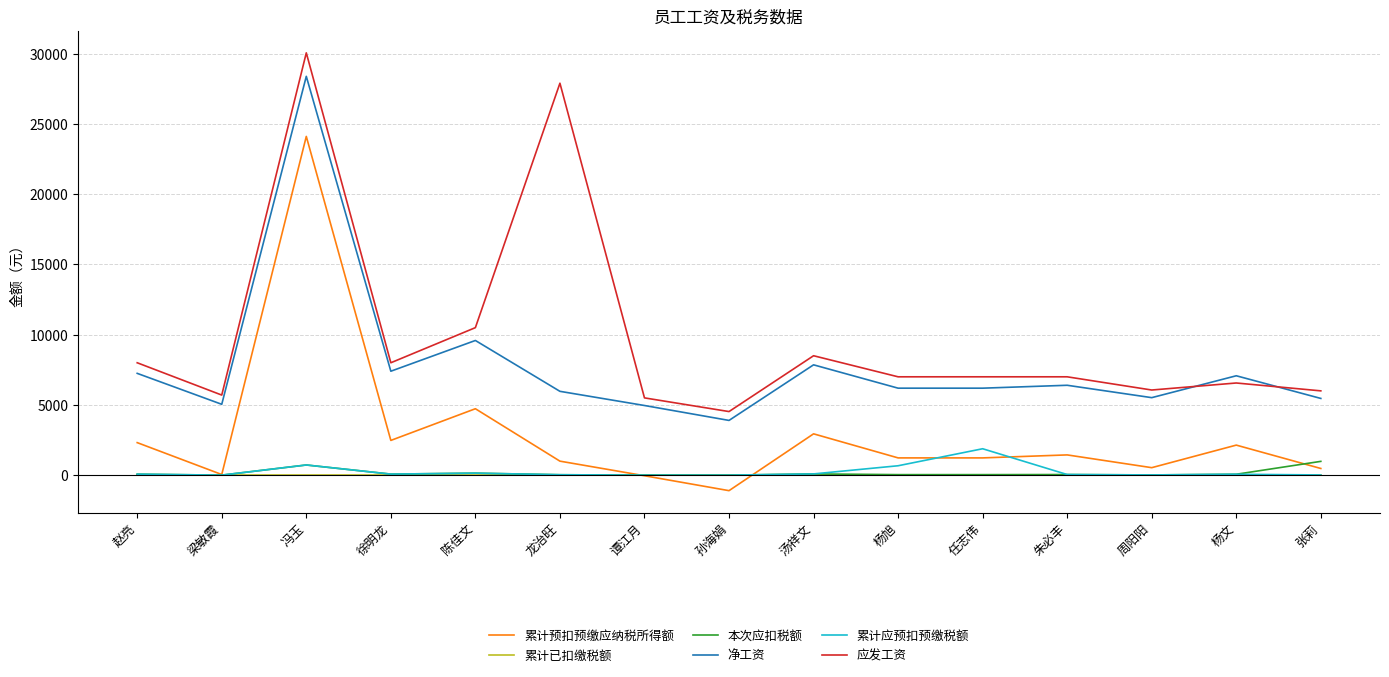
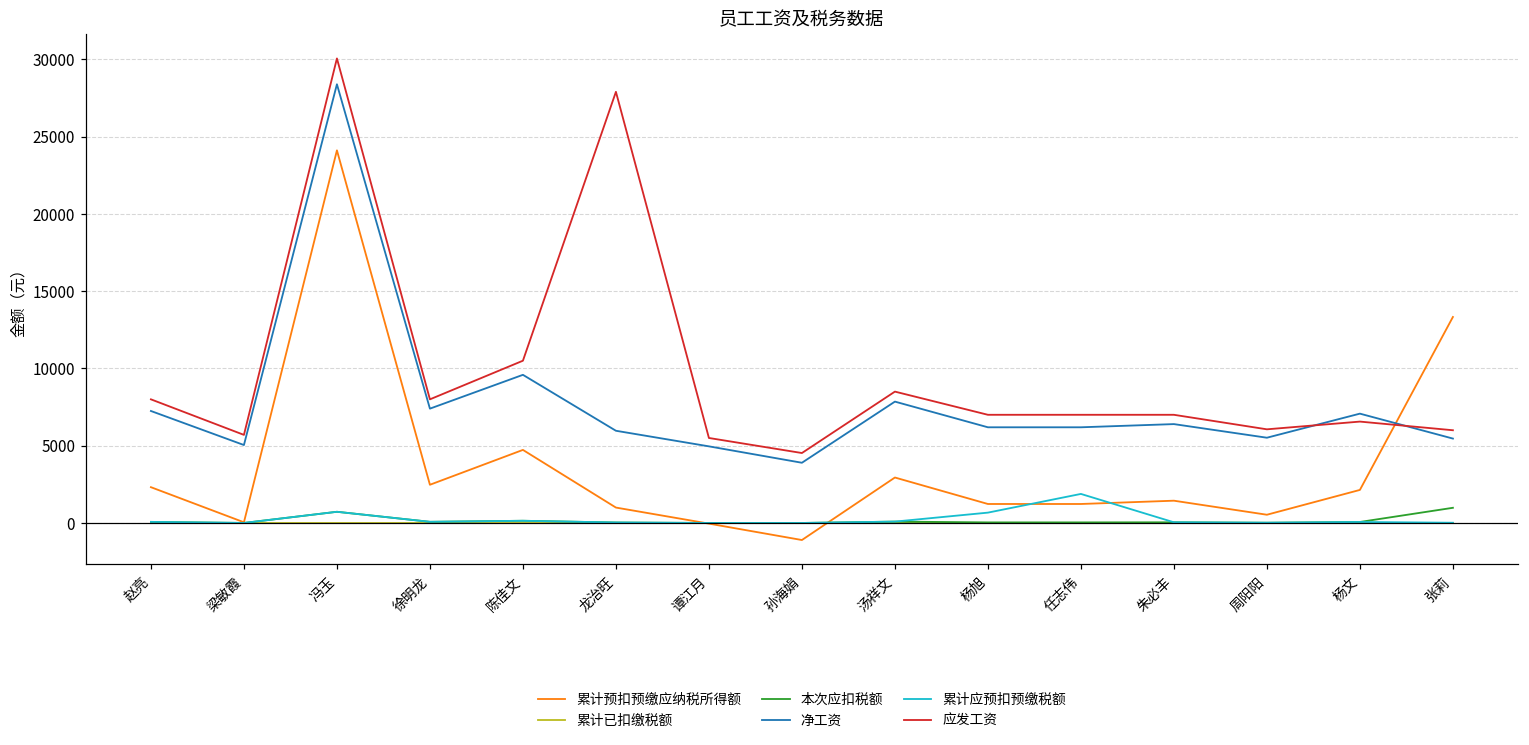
  {
    "累计预扣预缴应纳税所得额": {
      "赵亮": 2300,
      "冯玉": 24100,
      "徐明龙": 2500,
      "陈佳文": 4700,
      "龙治旺": 1000,
      "孙海娟": -1100,
      "汤祥文": 2900,
      "杨旭": 1200,
      "任志伟": 1200,
      "朱必丰": 1400,
      "周阳阳": 500,
      "杨文": 2100,
-     "张莉": 500
+     "张莉": 13300
    },
    "累计已扣缴税额": {
      "冯玉": 0
    },
    "本次应扣税额": {
      "张莉": 1000
    },
    "净工资": {
      "赵亮": 7200,
      "梁敏霞": 5000,
      "冯玉": 28400,
      "徐明龙": 7400,
      "陈佳文": 9600,
      "龙治旺": 6000,
      "谭江月": 5000,
      "孙海娟": 3900,
      "汤祥文": 7900,
      "杨旭": 6200,
      "任志伟": 6200,
      "朱必丰": 6400,
      "周阳阳": 5500,
      "杨文": 7100,
      "张莉": 5500
    },
    "累计应预扣预缴税额": {
      "杨旭": 700,
      "任志伟": 1900
    },
    "应发工资": {
      "赵亮": 8000,
      "梁敏霞": 5700,
      "冯玉": 30100,
      "徐明龙": 8000,
      "陈佳文": 10500,
      "龙治旺": 27900,
      "谭江月": 5500,
      "孙海娟": 4500,
      "汤祥文": 8500,
      "杨旭": 7000,
      "任志伟": 7000,
      "朱必丰": 7000,
      "周阳阳": 6100,
      "杨文": 6600,
      "张莉": 6000
    }
  }
